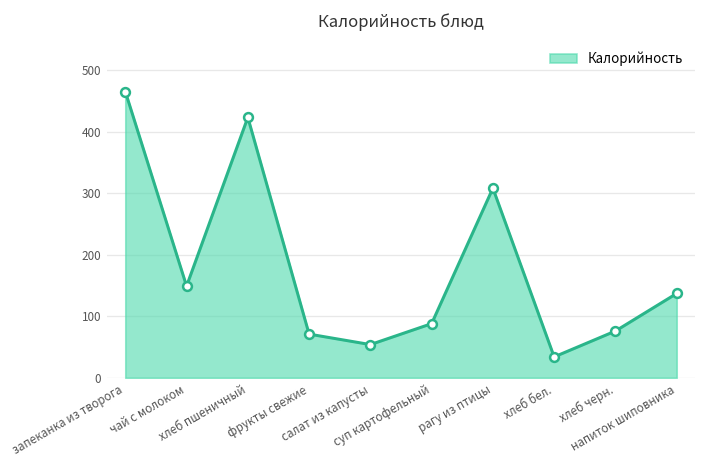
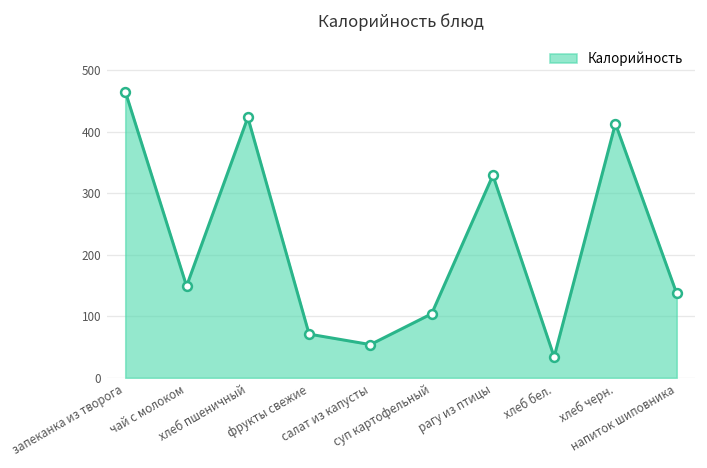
  {
    "запеканка из творога": 470,
    "чай с молоком": 150,
    "хлеб пшеничный": 420,
    "фрукты свежие": 70,
    "салат из капусты": 50,
-   "суп картофельный": 90,
-   "рагу из птицы": 310,
+   "суп картофельный": 100,
+   "рагу из птицы": 330,
    "хлеб бел.": 30,
-   "хлеб черн.": 80,
+   "хлеб черн.": 410,
    "напиток шиповника": 140
  }
